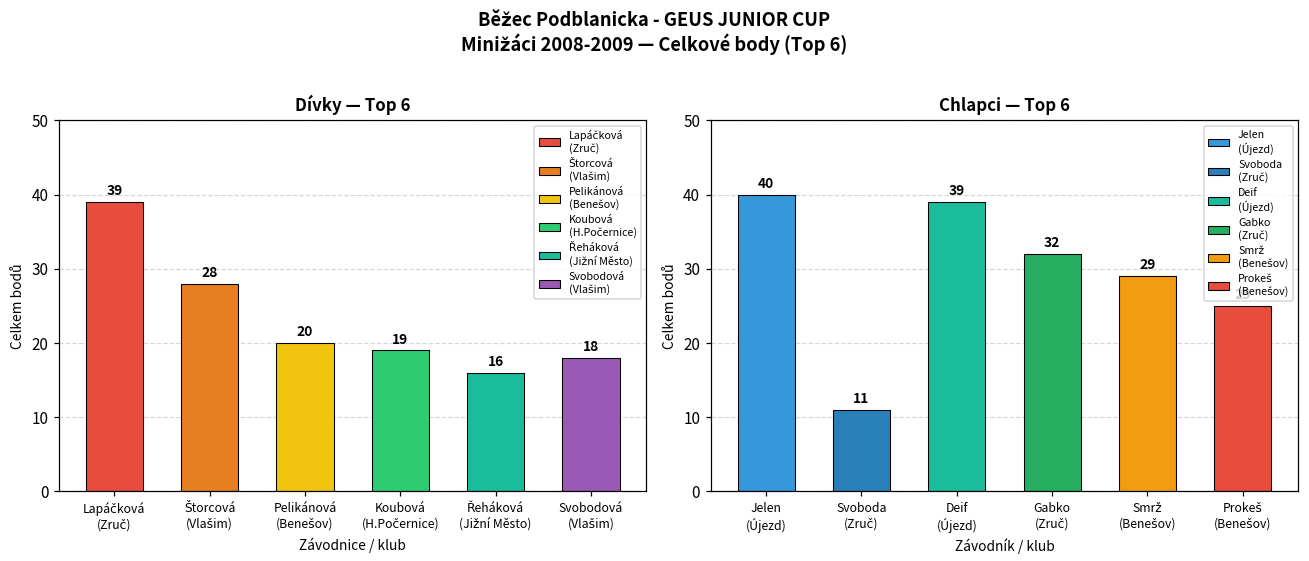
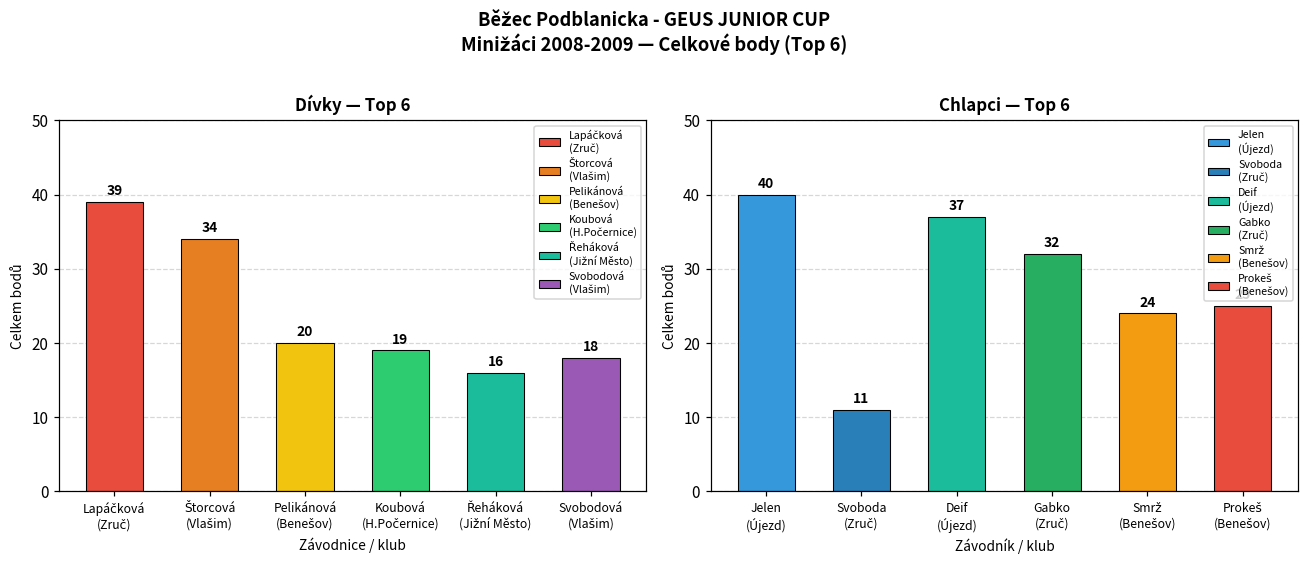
  {
    "Dívky — Top 6": {
      "Lapáčková (Zruč)": 39,
-     "Štorcová (Vlašim)": 28,
+     "Štorcová (Vlašim)": 34,
      "Pelikánová (Benešov)": 20,
      "Koubová (H.Počernice)": 19,
      "Řeháková (Jižní Město)": 16,
      "Svobodová (Vlašim)": 18
    },
    "Chlapci — Top 6": {
      "Jelen (Újezd)": 40,
      "Svoboda (Zruč)": 11,
-     "Deif (Újezd)": 39,
+     "Deif (Újezd)": 37,
      "Gabko (Zruč)": 32,
-     "Smrž (Benešov)": 29
+     "Smrž (Benešov)": 24
    }
  }
